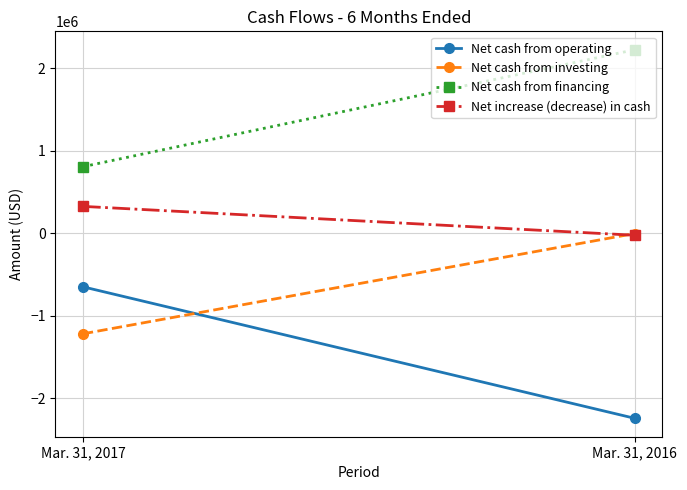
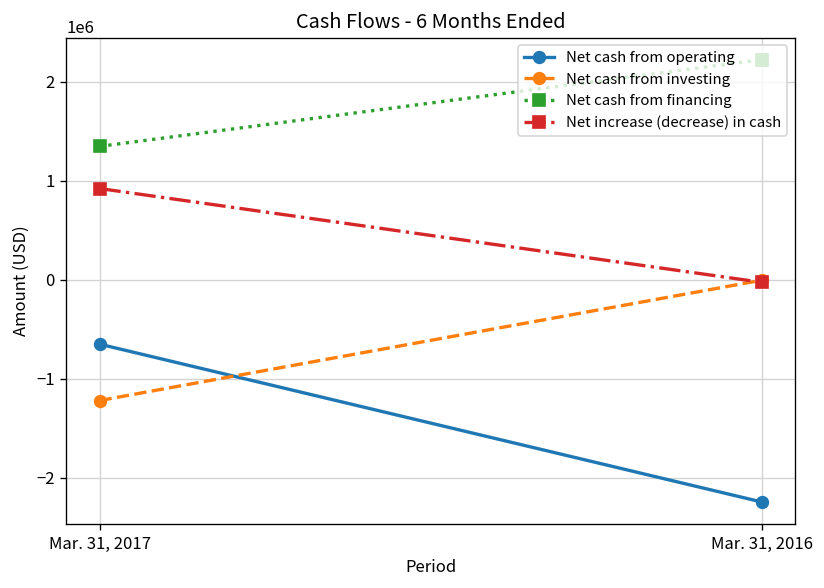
  {
    "Net cash from operating": {
      "Mar. 31, 2017": -700000,
      "Mar. 31, 2016": -2200000
    },
    "Net cash from investing": {
      "Mar. 31, 2017": -1200000
    },
    "Net cash from financing": {
-     "Mar. 31, 2017": 800000
+     "Mar. 31, 2017": 1300000
    },
    "Net increase (decrease) in cash": {
-     "Mar. 31, 2017": 300000
+     "Mar. 31, 2017": 900000
    }
  }
